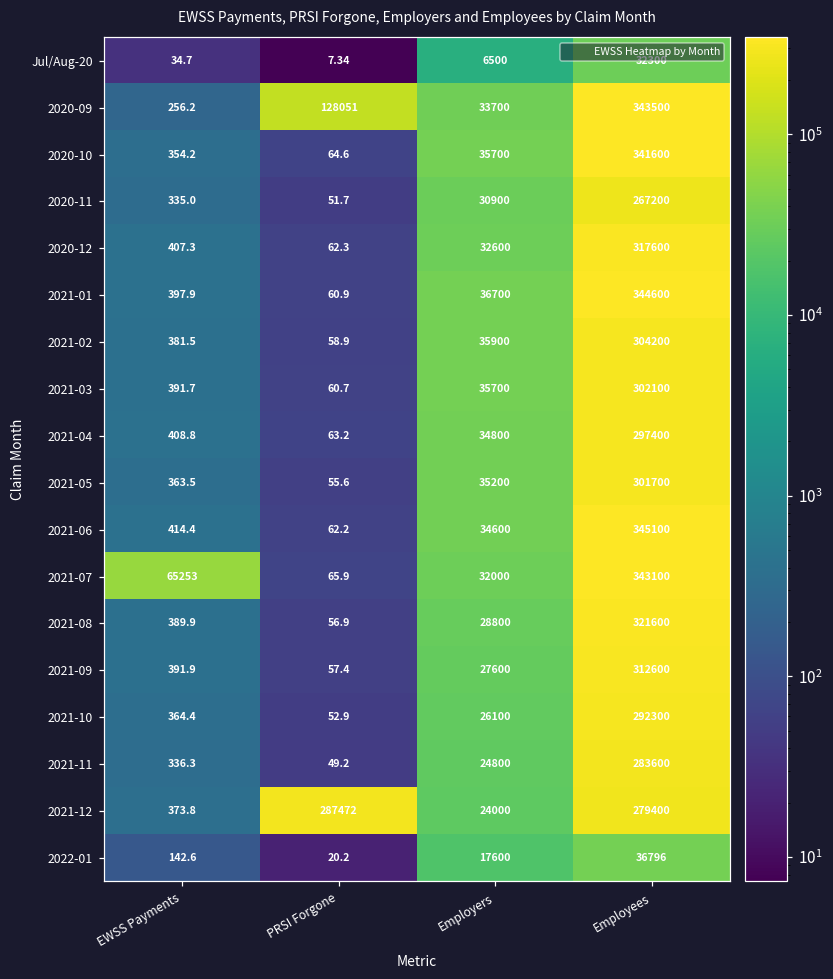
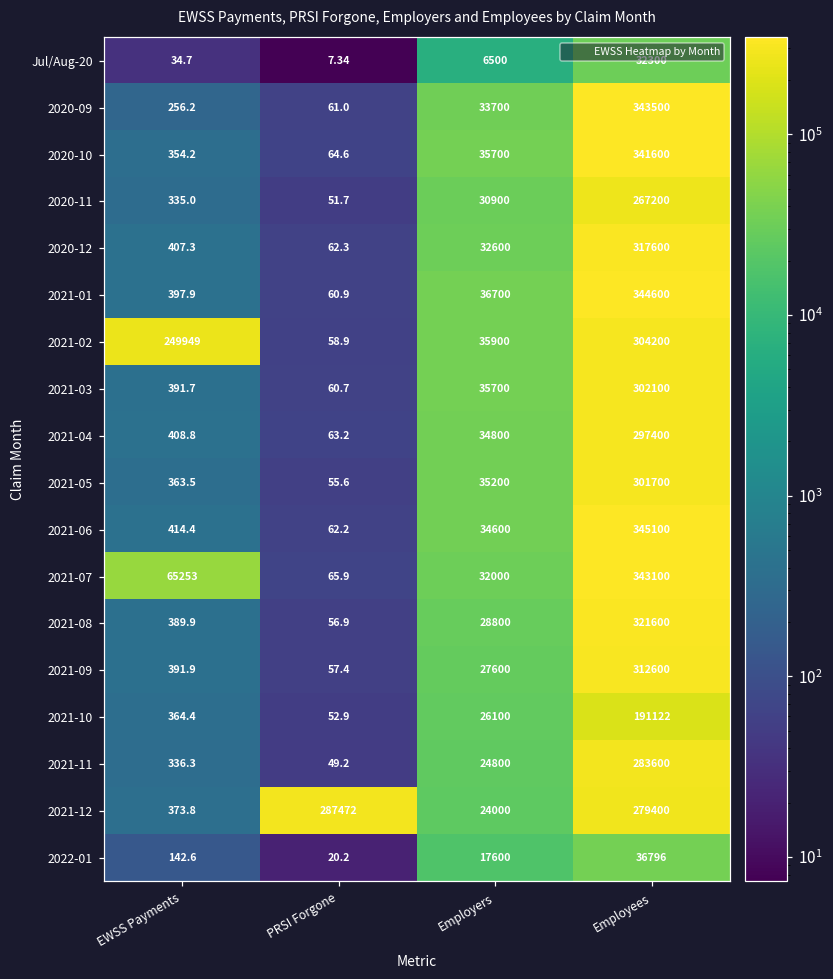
  {
    "Jul/Aug-20": {
      "EWSS Payments": 34.7,
      "PRSI Forgone": 7.34,
      "Employers": 6500
    },
    "2020-09": {
      "EWSS Payments": 256.2,
-     "PRSI Forgone": 128051,
+     "PRSI Forgone": 61.0,
      "Employers": 33700,
      "Employees": 343500
    },
    "2020-10": {
      "EWSS Payments": 354.2,
      "PRSI Forgone": 64.6,
      "Employers": 35700,
      "Employees": 341600
    },
    "2020-11": {
      "EWSS Payments": 335.0,
      "PRSI Forgone": 51.7,
      "Employers": 30900,
      "Employees": 267200
    },
    "2020-12": {
      "EWSS Payments": 407.3,
      "PRSI Forgone": 62.3,
      "Employers": 32600,
      "Employees": 317600
    },
    "2021-01": {
      "EWSS Payments": 397.9,
      "PRSI Forgone": 60.9,
      "Employers": 36700,
      "Employees": 344600
    },
    "2021-02": {
-     "EWSS Payments": 381.5,
+     "EWSS Payments": 249949,
      "PRSI Forgone": 58.9,
      "Employers": 35900,
      "Employees": 304200
    },
    "2021-03": {
      "EWSS Payments": 391.7,
      "PRSI Forgone": 60.7,
      "Employers": 35700,
      "Employees": 302100
    },
    "2021-04": {
      "EWSS Payments": 408.8,
      "PRSI Forgone": 63.2,
      "Employers": 34800,
      "Employees": 297400
    },
    "2021-05": {
      "EWSS Payments": 363.5,
      "PRSI Forgone": 55.6,
      "Employers": 35200,
      "Employees": 301700
    },
    "2021-06": {
      "EWSS Payments": 414.4,
      "PRSI Forgone": 62.2,
      "Employers": 34600,
      "Employees": 345100
    },
    "2021-07": {
      "EWSS Payments": 65253,
      "PRSI Forgone": 65.9,
      "Employers": 32000,
      "Employees": 343100
    },
    "2021-08": {
      "EWSS Payments": 389.9,
      "PRSI Forgone": 56.9,
      "Employers": 28800,
      "Employees": 321600
    },
    "2021-09": {
      "EWSS Payments": 391.9,
      "PRSI Forgone": 57.4,
      "Employers": 27600,
      "Employees": 312600
    },
    "2021-10": {
      "EWSS Payments": 364.4,
      "PRSI Forgone": 52.9,
      "Employers": 26100,
-     "Employees": 292300
+     "Employees": 191122
    },
    "2021-11": {
      "EWSS Payments": 336.3,
      "PRSI Forgone": 49.2,
      "Employers": 24800,
      "Employees": 283600
    },
    "2021-12": {
      "EWSS Payments": 373.8,
      "PRSI Forgone": 287472,
      "Employers": 24000,
      "Employees": 279400
    },
    "2022-01": {
      "EWSS Payments": 142.6,
      "PRSI Forgone": 20.2,
      "Employers": 17600,
      "Employees": 36796
    }
  }
